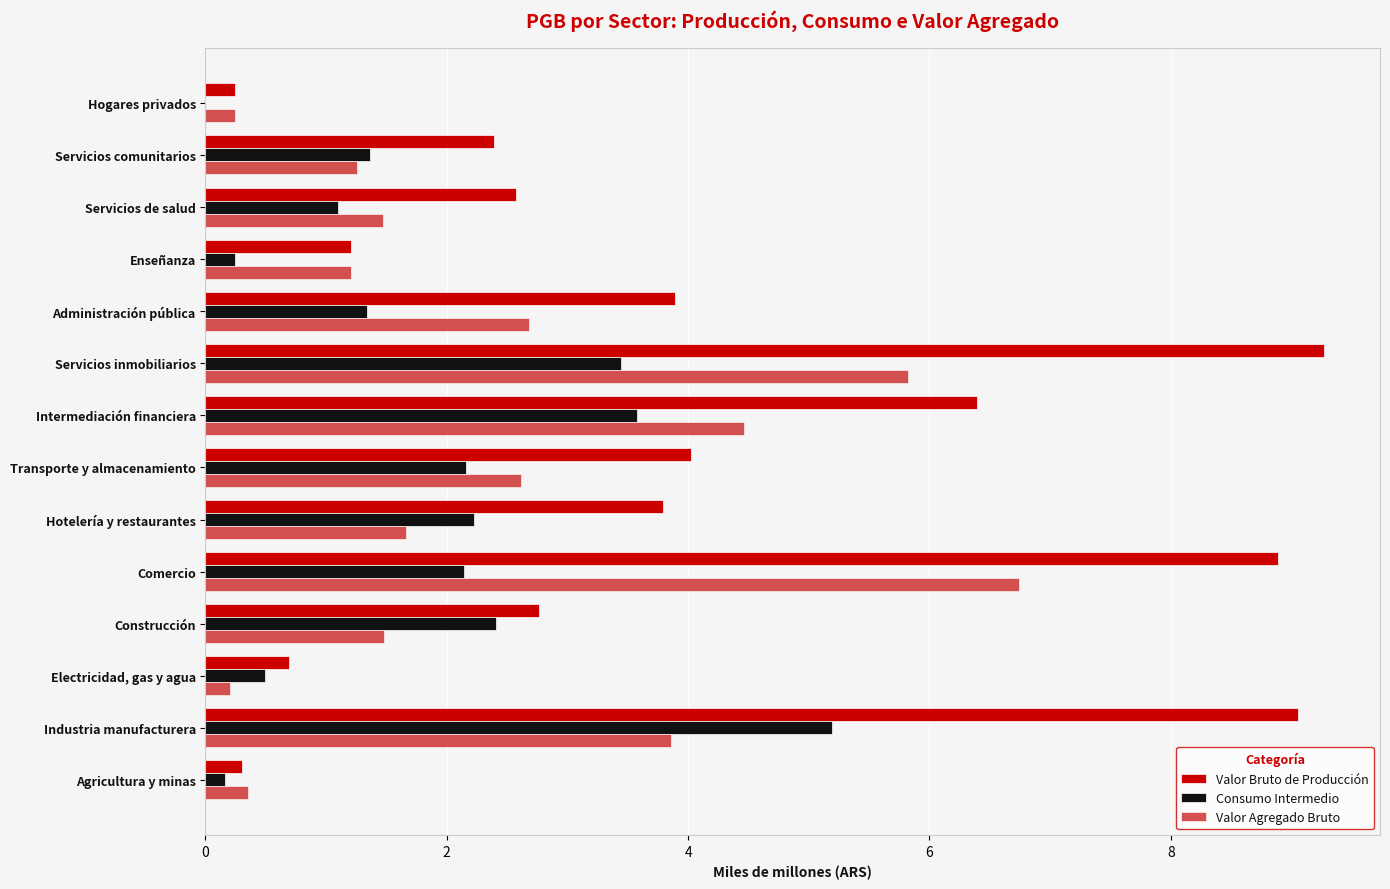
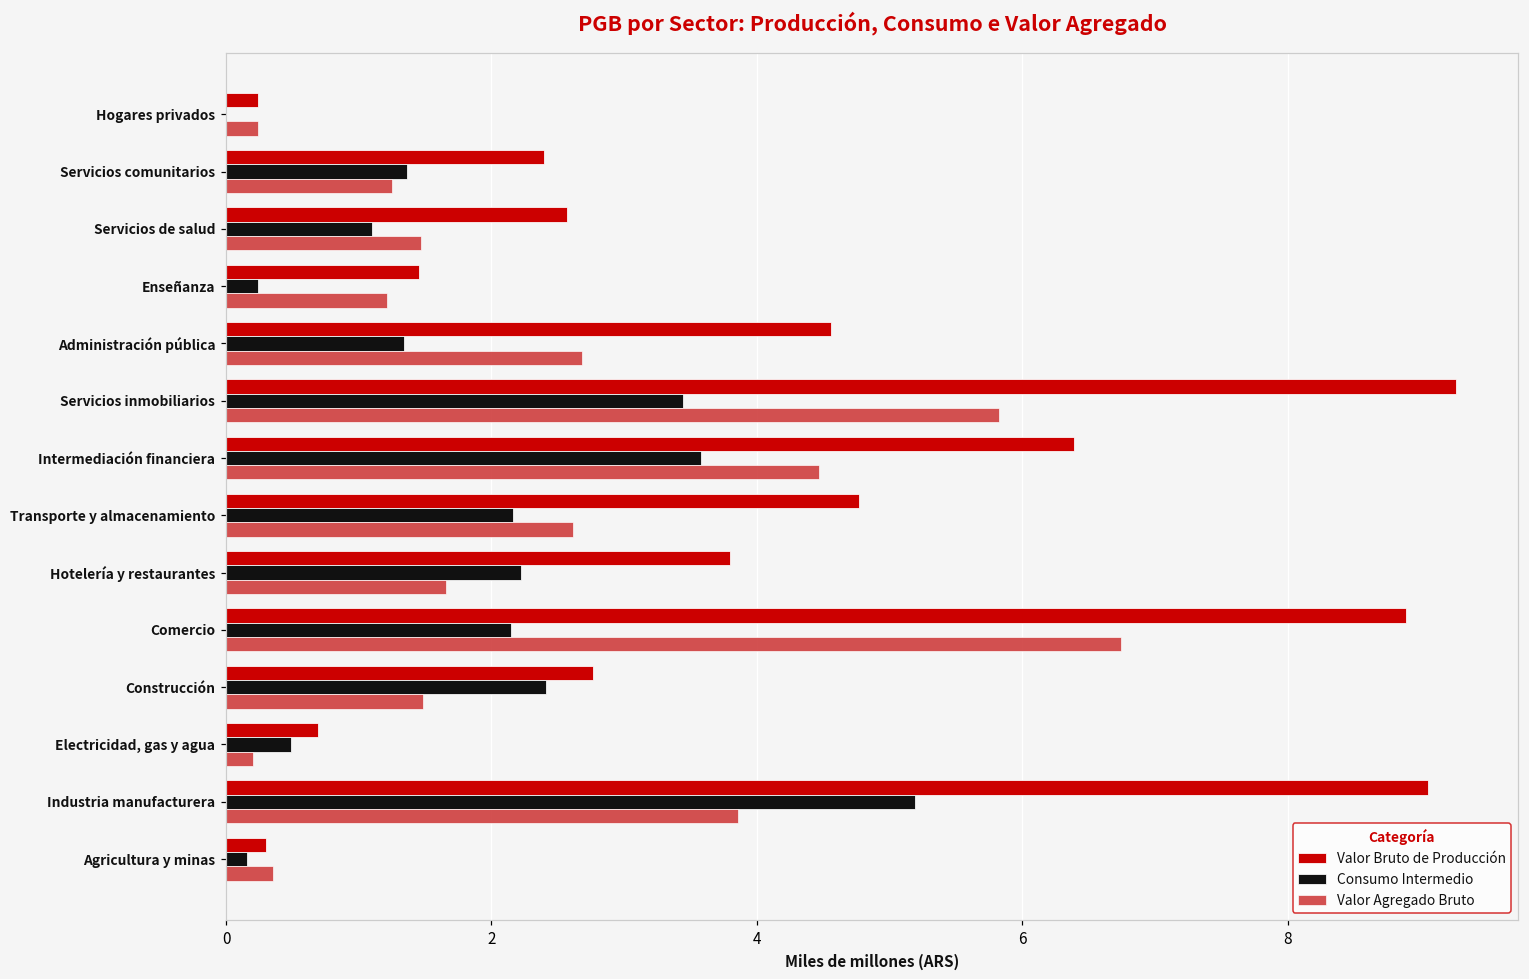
  {
    "Valor Bruto de Producción": {
      "Hogares privados": 0.24,
      "Servicios comunitarios": 2.39,
      "Servicios de salud": 2.57,
-     "Enseñanza": 1.20,
-     "Administración pública": 3.89,
+     "Enseñanza": 1.45,
+     "Administración pública": 4.56,
      "Servicios inmobiliarios": 9.27,
      "Intermediación financiera": 6.39,
-     "Transporte y almacenamiento": 4.02,
+     "Transporte y almacenamiento": 4.77,
      "Hotelería y restaurantes": 3.80,
      "Comercio": 8.89,
      "Construcción": 2.76,
      "Electricidad, gas y agua": 0.69,
      "Industria manufacturera": 9.05,
      "Agricultura y minas": 0.30
    },
    "Consumo Intermedio": {
      "Hogares privados": 0.00,
      "Servicios comunitarios": 1.36,
      "Servicios de salud": 1.10,
      "Enseñanza": 0.24,
      "Administración pública": 1.34,
      "Servicios inmobiliarios": 3.45,
      "Intermediación financiera": 3.58,
      "Transporte y almacenamiento": 2.16,
      "Hotelería y restaurantes": 2.23,
      "Comercio": 2.15,
      "Construcción": 2.41,
      "Electricidad, gas y agua": 0.49,
      "Industria manufacturera": 5.19,
      "Agricultura y minas": 0.16
    },
    "Valor Agregado Bruto": {
      "Hogares privados": 0.24,
      "Servicios comunitarios": 1.25,
      "Servicios de salud": 1.47,
      "Enseñanza": 1.21,
      "Administración pública": 2.68,
      "Servicios inmobiliarios": 5.82,
      "Intermediación financiera": 4.47,
      "Transporte y almacenamiento": 2.61,
      "Hotelería y restaurantes": 1.66,
      "Comercio": 6.74,
      "Construcción": 1.48,
      "Electricidad, gas y agua": 0.21,
      "Industria manufacturera": 3.86,
      "Agricultura y minas": 0.36
    }
  }
